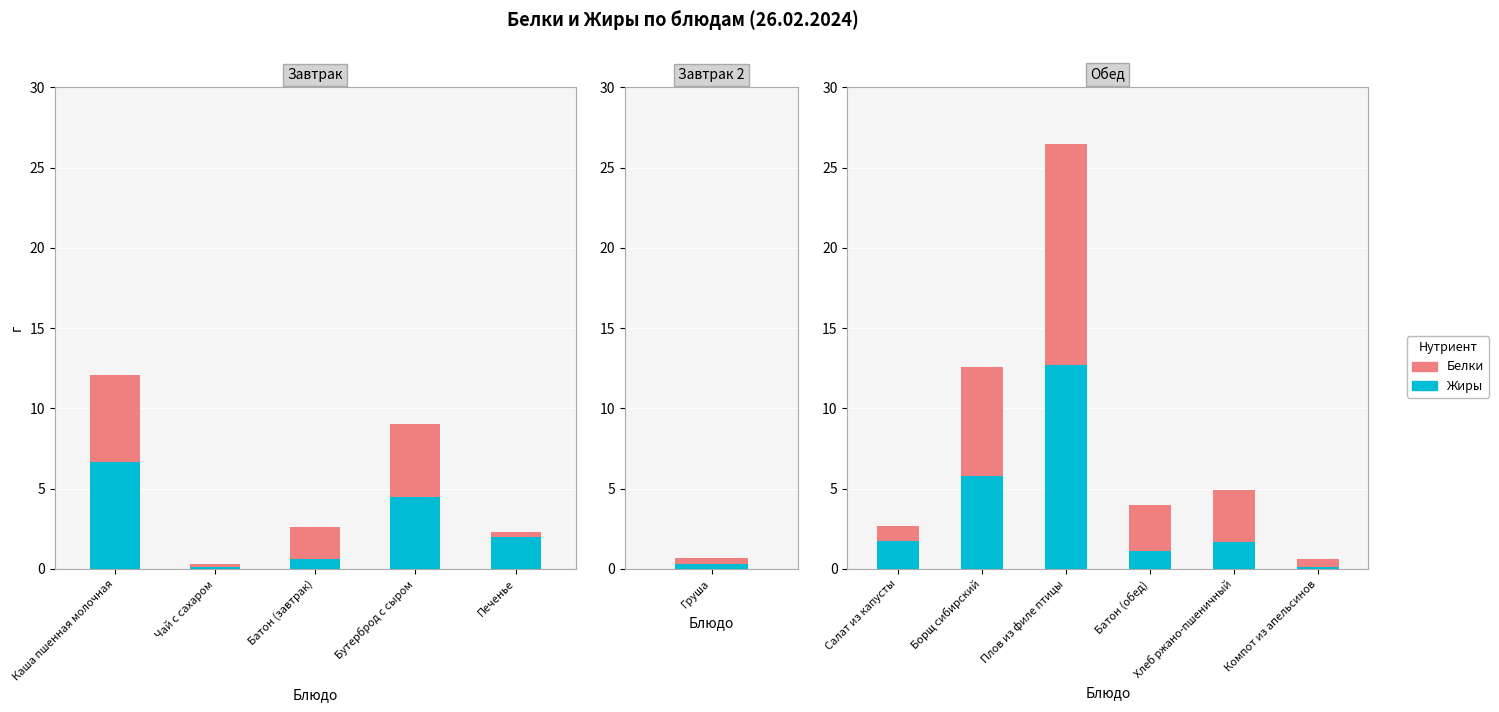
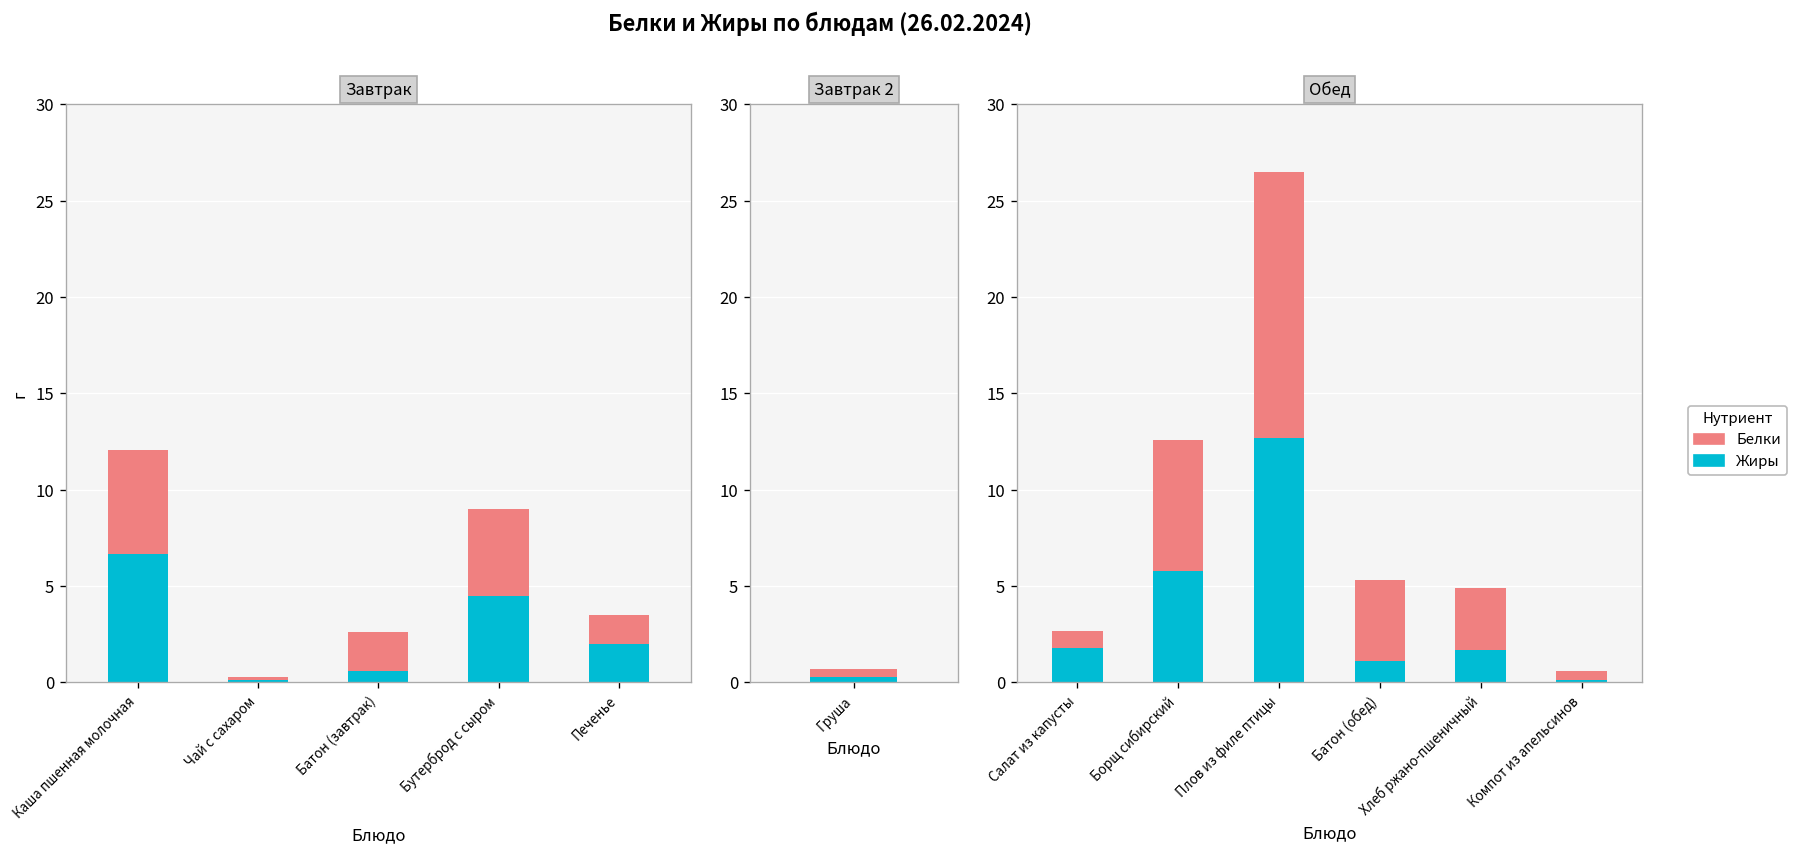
  {
    "Завтрак": {
      "Жиры": {
        "Каша пшенная молочная": 6.7,
        "Батон (завтрак)": 0.6,
        "Бутерброд с сыром": 4.5,
        "Печенье": 2.0
      },
      "Белки": {
        "Каша пшенная молочная": 5.4,
        "Чай с сахаром": 0.2,
        "Батон (завтрак)": 2.0,
        "Бутерброд с сыром": 4.5,
-       "Печенье": 0.3
+       "Печенье": 1.5
      }
    },
    "Обед": {
      "Жиры": {
        "Салат из капусты": 1.8,
        "Борщ сибирский": 5.8,
        "Плов из филе птицы": 12.7,
        "Батон (обед)": 1.1,
        "Хлеб ржано-пшеничный": 1.7
      },
      "Белки": {
        "Салат из капусты": 0.9,
        "Борщ сибирский": 6.8,
        "Плов из филе птицы": 13.8,
-       "Батон (обед)": 2.9,
+       "Батон (обед)": 4.2,
        "Хлеб ржано-пшеничный": 3.2,
        "Компот из апельсинов": 0.5
      }
    }
  }
